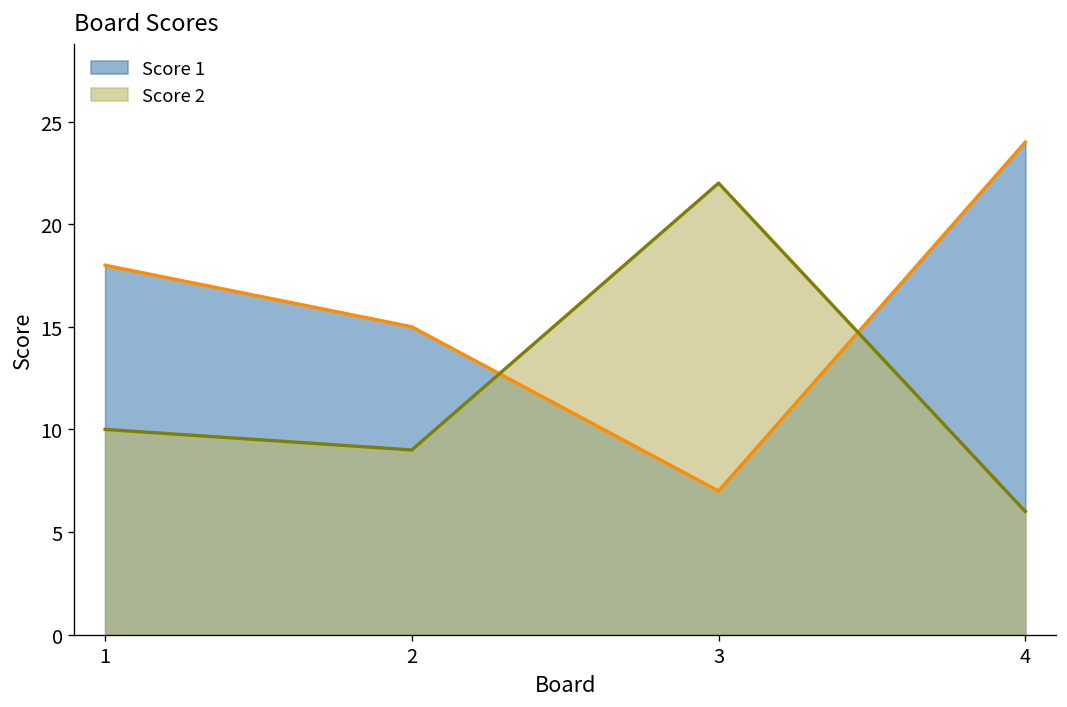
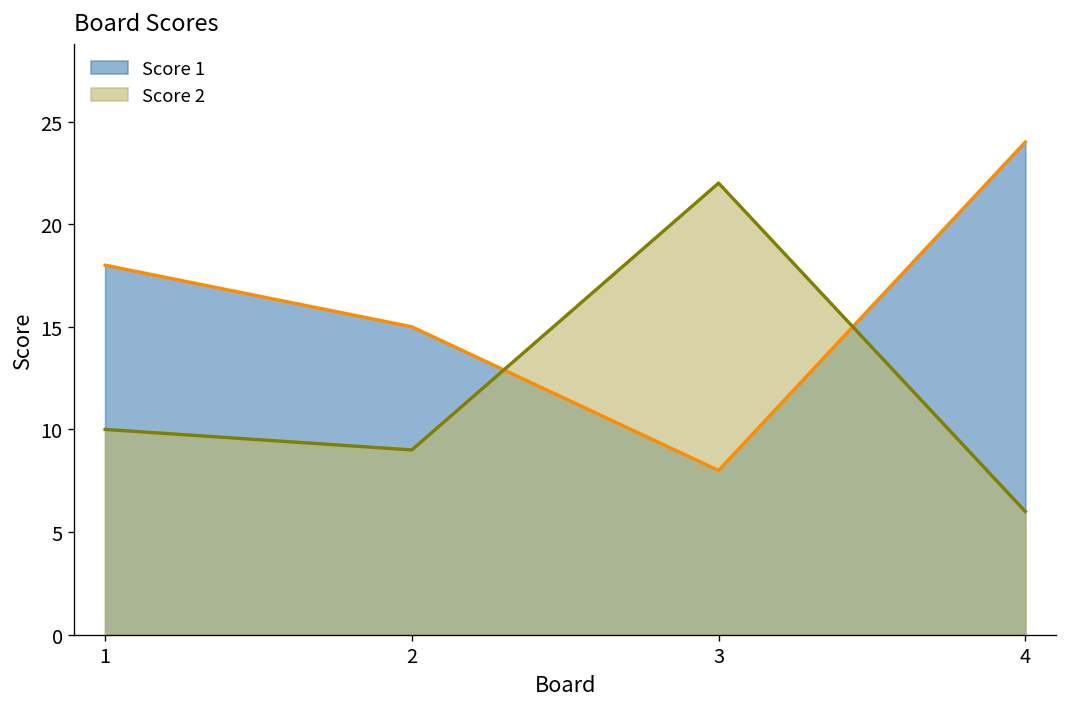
  {
    "Score 1": {
      "1": 18,
      "2": 15,
-     "3": 7,
+     "3": 8,
      "4": 24
    },
    "Score 2": {
      "1": 10,
      "2": 9,
      "3": 22,
      "4": 6
    }
  }
